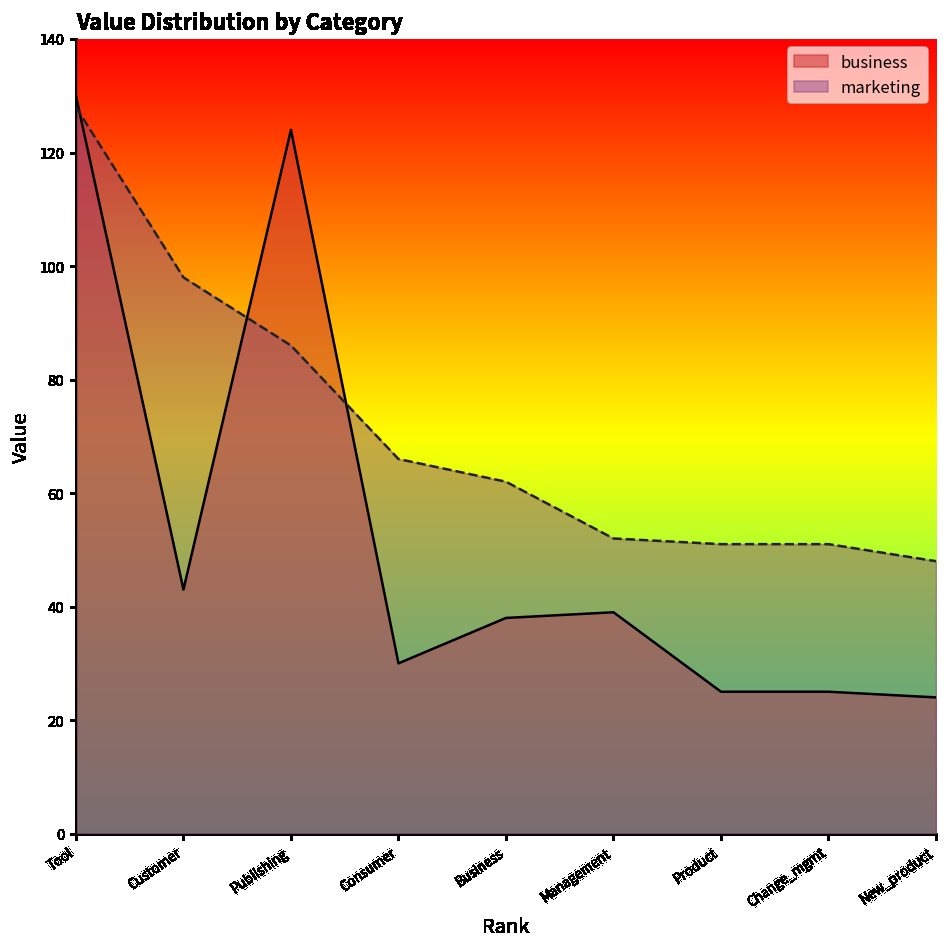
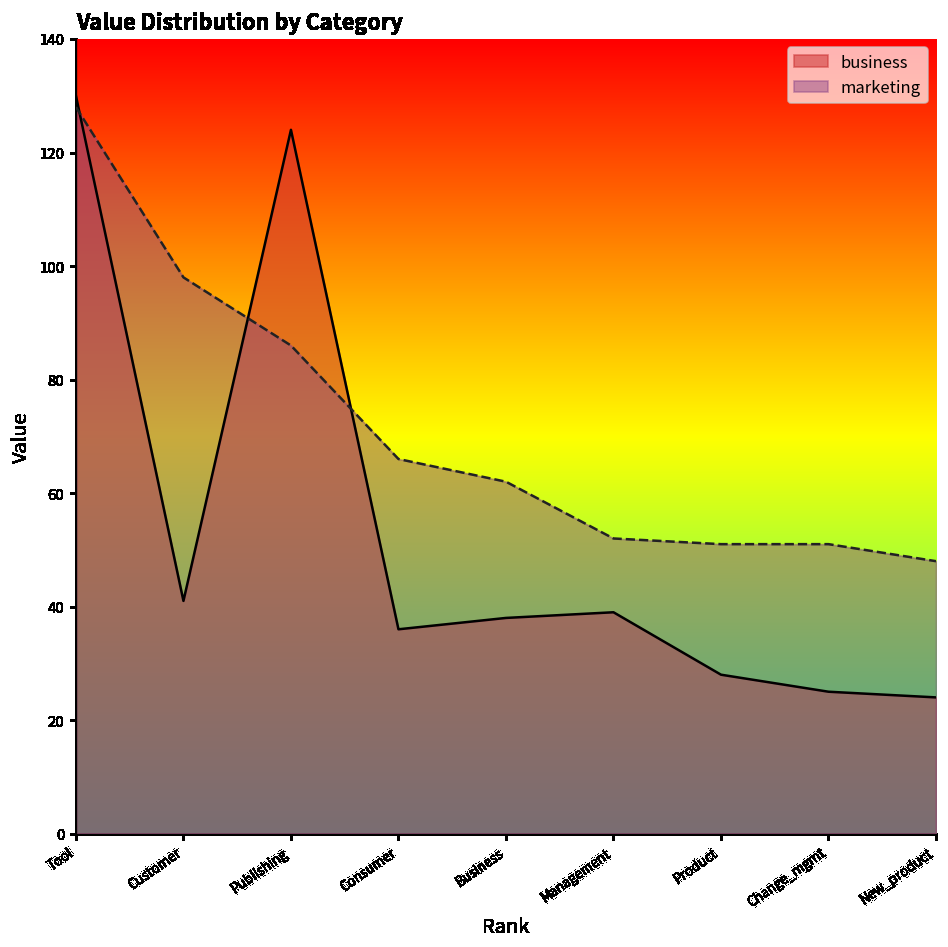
  {
    "business": {
      "Tool": 130,
-     "Customer": 43,
+     "Customer": 41,
      "Publishing": 124,
-     "Consumer": 30,
+     "Consumer": 36,
      "Business": 38,
      "Management": 39,
-     "Product": 25,
+     "Product": 28,
      "Change_mgmt": 25,
      "New_product": 24
    },
    "marketing": {
      "Tool": 128,
      "Customer": 98,
      "Publishing": 86,
      "Consumer": 66,
      "Business": 62,
      "Management": 52,
      "Product": 51,
      "Change_mgmt": 51,
      "New_product": 48
    }
  }
